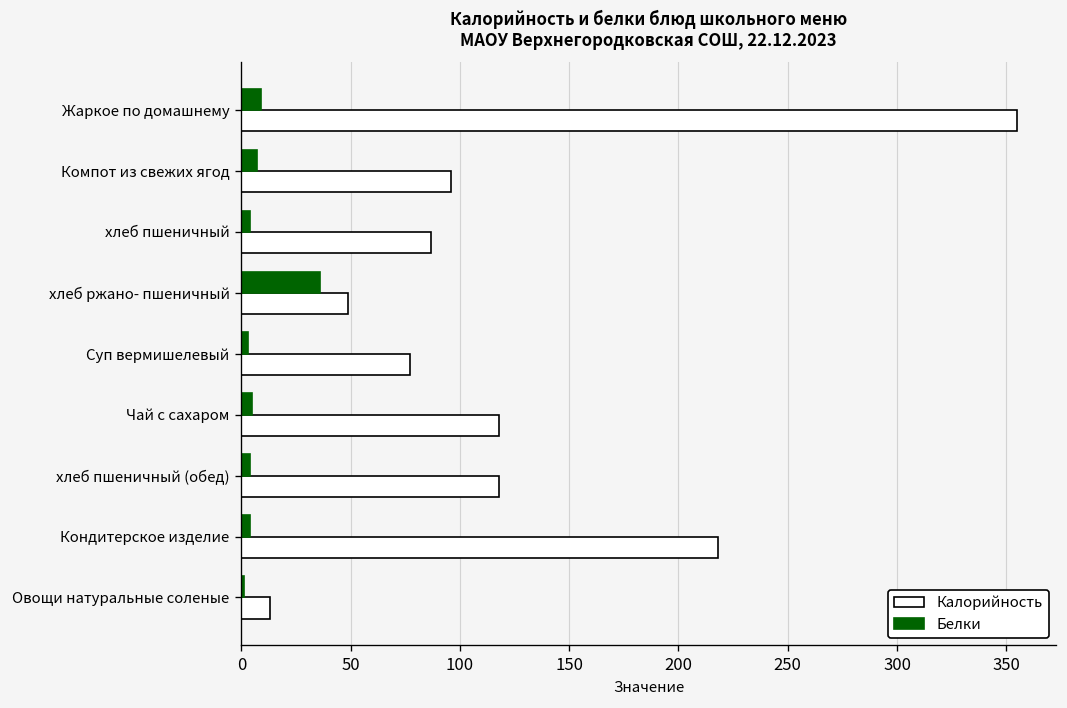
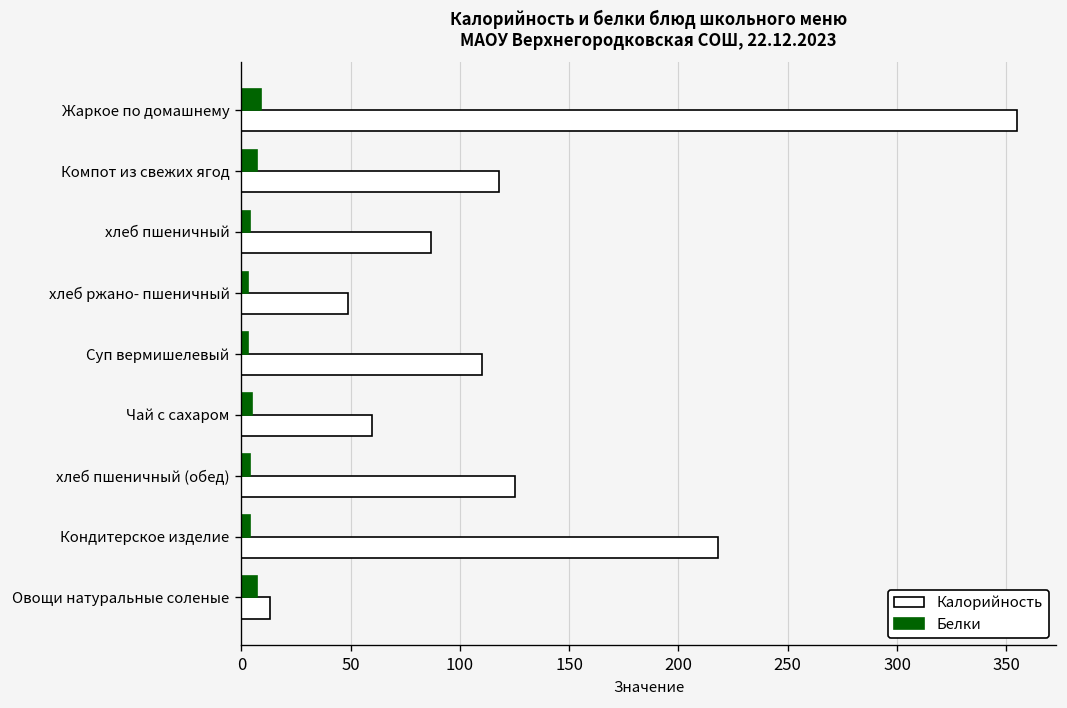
  {
    "Калорийность": {
      "Жаркое по домашнему": 355,
-     "Компот из свежих ягод": 96,
+     "Компот из свежих ягод": 118,
      "хлеб пшеничный": 87,
      "хлеб ржано- пшеничный": 49,
-     "Суп вермишелевый": 77,
-     "Чай с сахаром": 118,
-     "хлеб пшеничный (обед)": 118,
+     "Суп вермишелевый": 110,
+     "Чай с сахаром": 60,
+     "хлеб пшеничный (обед)": 125,
      "Кондитерское изделие": 218,
      "Овощи натуральные соленые": 13
    },
    "Белки": {
      "Жаркое по домашнему": 9,
      "Компот из свежих ягод": 7,
      "хлеб пшеничный": 4,
-     "хлеб ржано- пшеничный": 36,
+     "хлеб ржано- пшеничный": 3,
      "Суп вермишелевый": 3,
      "Чай с сахаром": 5,
      "хлеб пшеничный (обед)": 4,
      "Кондитерское изделие": 4,
-     "Овощи натуральные соленые": 1
+     "Овощи натуральные соленые": 7
    }
  }
